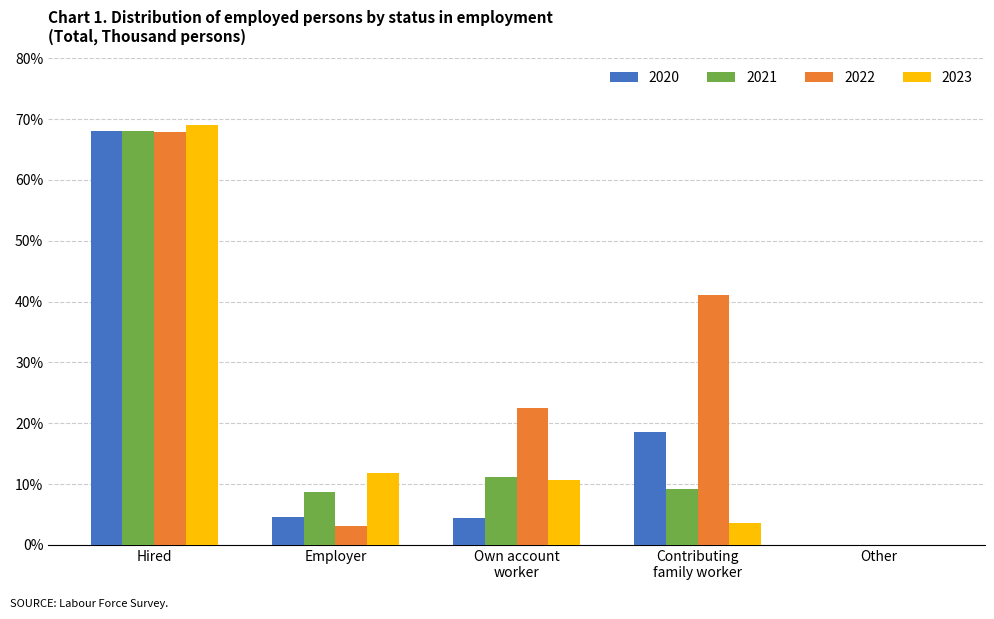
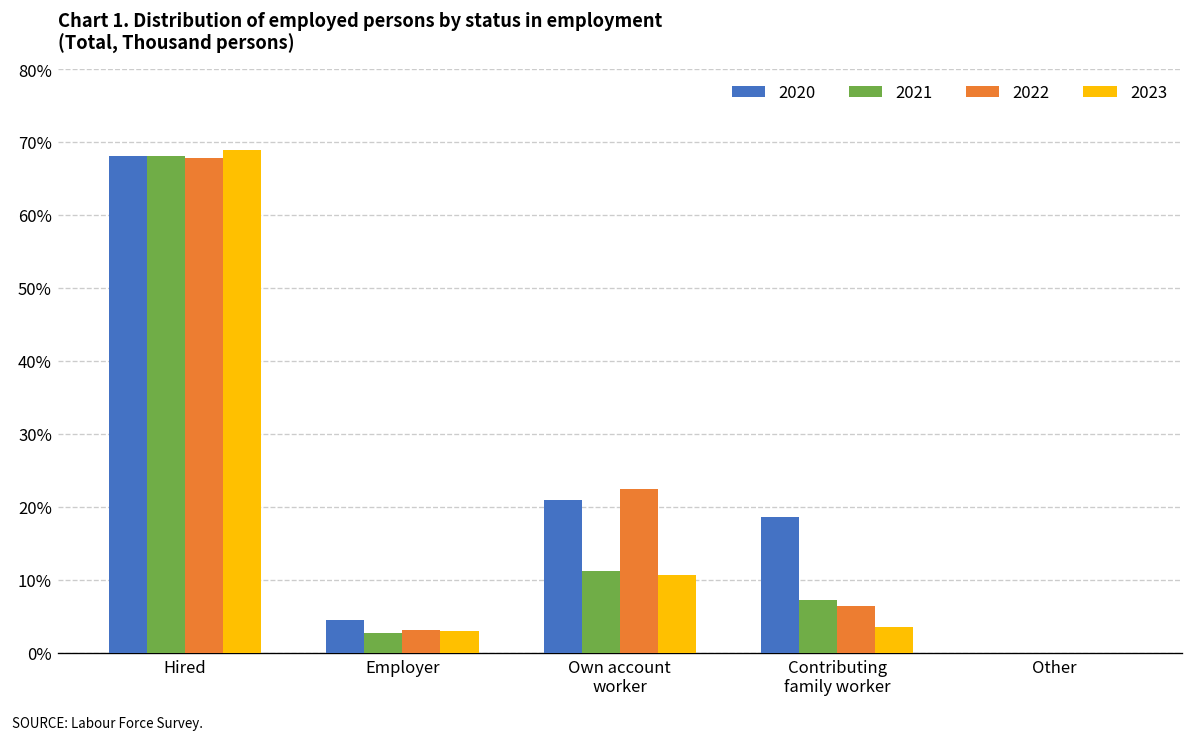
  {
    "2020": {
      "Hired": "68%",
      "Employer": "5%",
-     "Own account worker": "4%",
+     "Own account worker": "21%",
      "Contributing family worker": "19%"
    },
    "2021": {
      "Hired": "68%",
-     "Employer": "9%",
+     "Employer": "3%",
      "Own account worker": "11%",
-     "Contributing family worker": "9%"
+     "Contributing family worker": "7%"
    },
    "2022": {
      "Hired": "68%",
      "Employer": "3%",
      "Own account worker": "23%",
-     "Contributing family worker": "41%"
+     "Contributing family worker": "6%"
    },
    "2023": {
      "Hired": "69%",
-     "Employer": "12%",
+     "Employer": "3%",
      "Own account worker": "11%",
      "Contributing family worker": "4%"
    }
  }
